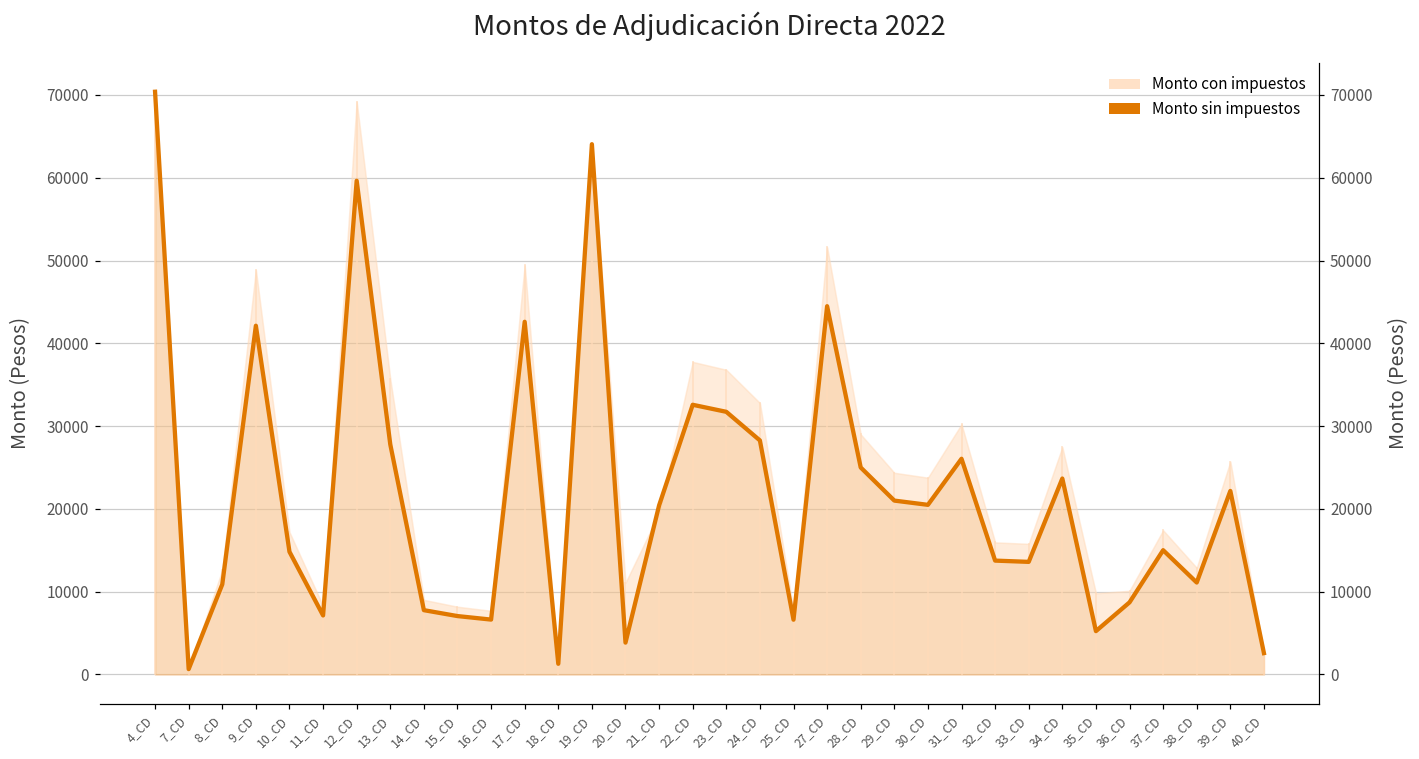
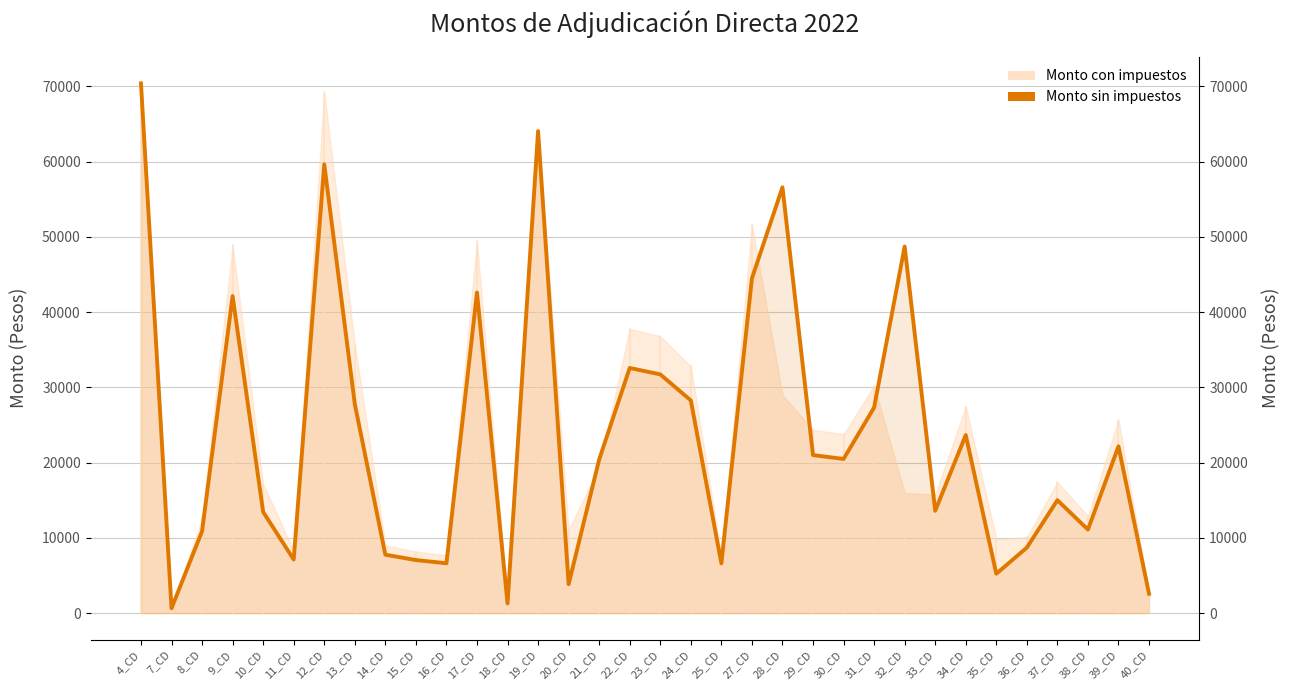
  {
    "Monto sin impuestos": {
      "8_CD": 11000,
      "9_CD": 42000,
-     "10_CD": 15000,
+     "10_CD": 13000,
      "11_CD": 7000,
      "12_CD": 60000,
      "13_CD": 28000,
      "14_CD": 8000,
      "15_CD": 7000,
      "16_CD": 7000,
      "17_CD": 43000,
      "20_CD": 4000,
      "21_CD": 20000,
      "22_CD": 33000,
      "23_CD": 32000,
      "24_CD": 28000,
      "25_CD": 7000,
      "27_CD": 44000,
-     "28_CD": 25000,
+     "28_CD": 57000,
      "29_CD": 21000,
      "30_CD": 20000,
-     "31_CD": 26000,
-     "32_CD": 14000,
+     "31_CD": 27000,
+     "32_CD": 49000,
      "33_CD": 14000,
      "34_CD": 24000,
      "35_CD": 5000,
      "36_CD": 9000,
      "37_CD": 15000,
      "38_CD": 11000,
      "39_CD": 22000
    }
  }
